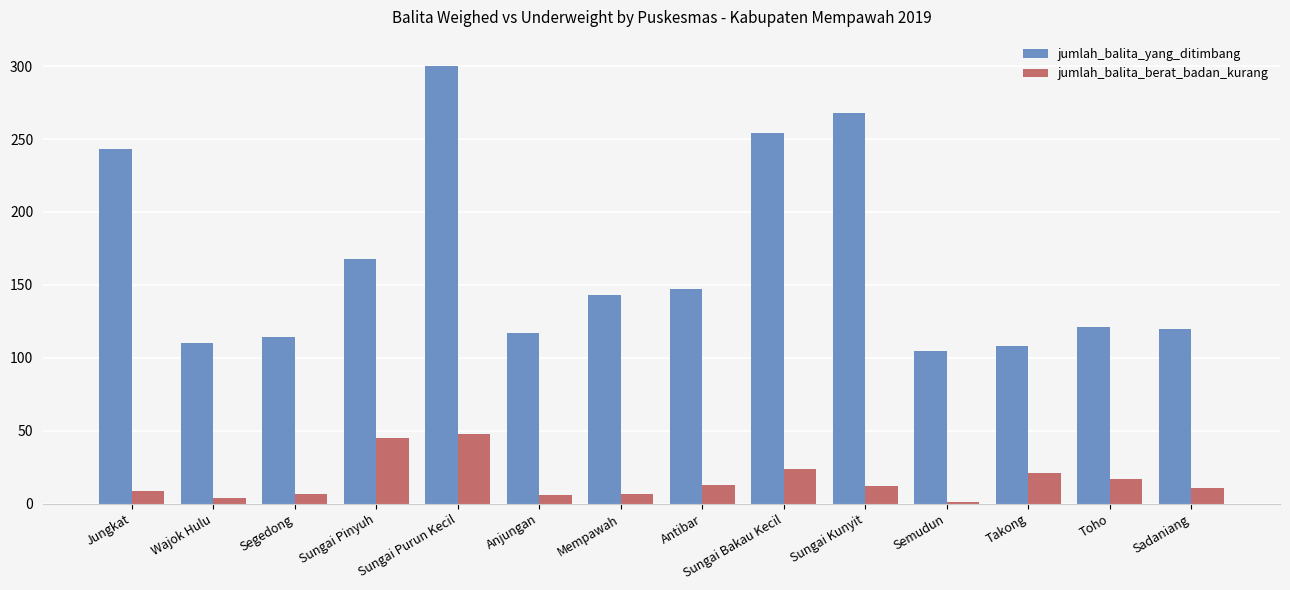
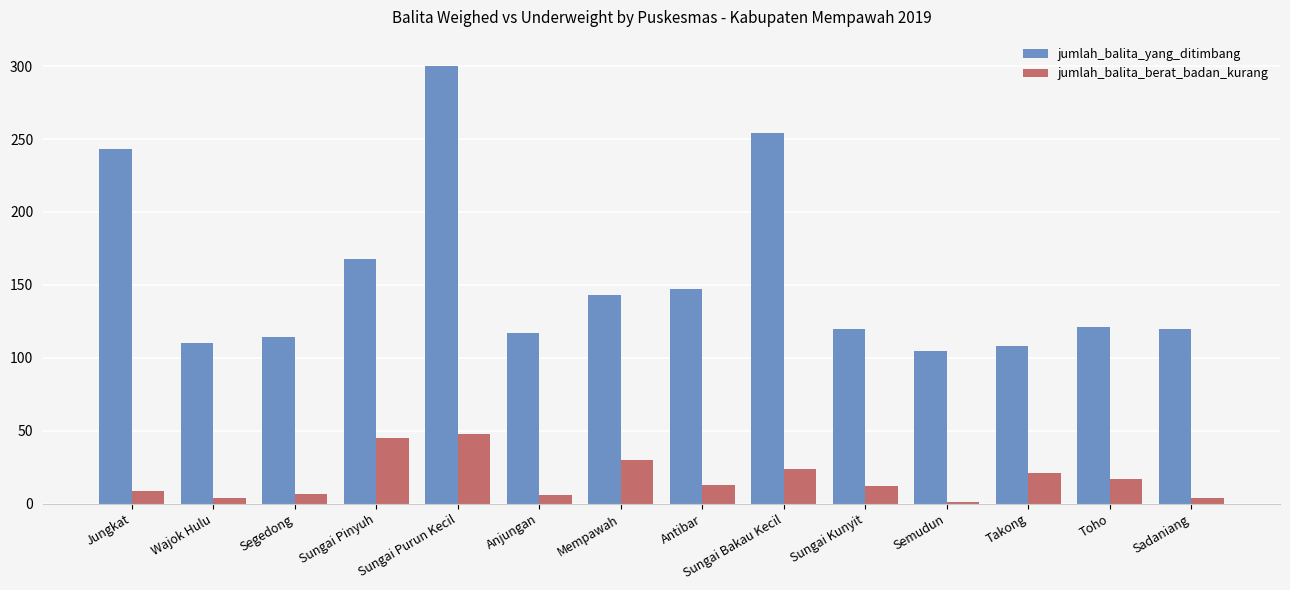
  {
    "jumlah_balita_yang_ditimbang": {
      "Jungkat": 243,
      "Wajok Hulu": 110,
      "Segedong": 114,
      "Sungai Pinyuh": 168,
      "Sungai Purun Kecil": 300,
      "Anjungan": 117,
      "Mempawah": 143,
      "Antibar": 147,
      "Sungai Bakau Kecil": 254,
-     "Sungai Kunyit": 268,
+     "Sungai Kunyit": 120,
      "Semudun": 105,
      "Takong": 108,
      "Toho": 121,
      "Sadaniang": 120
    },
    "jumlah_balita_berat_badan_kurang": {
      "Jungkat": 9,
      "Wajok Hulu": 4,
      "Segedong": 7,
      "Sungai Pinyuh": 45,
      "Sungai Purun Kecil": 48,
      "Anjungan": 6,
-     "Mempawah": 7,
+     "Mempawah": 30,
      "Antibar": 13,
      "Sungai Bakau Kecil": 24,
      "Sungai Kunyit": 12,
      "Takong": 21,
      "Toho": 17,
-     "Sadaniang": 11
+     "Sadaniang": 4
    }
  }
